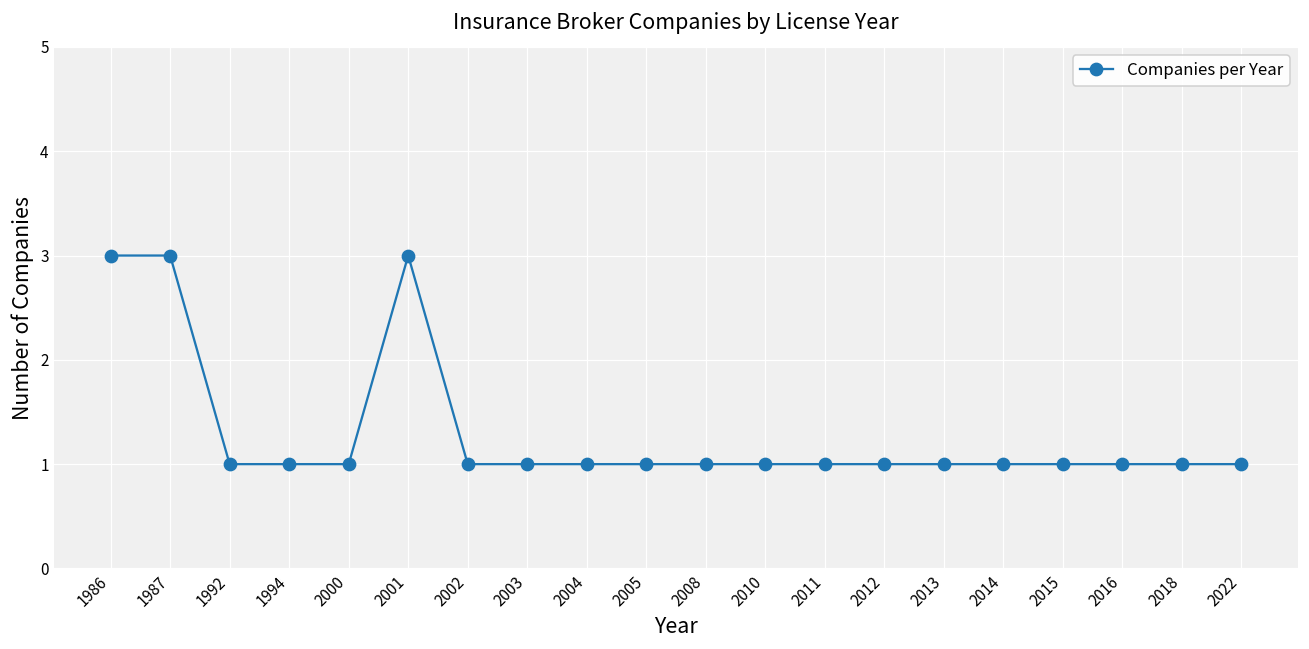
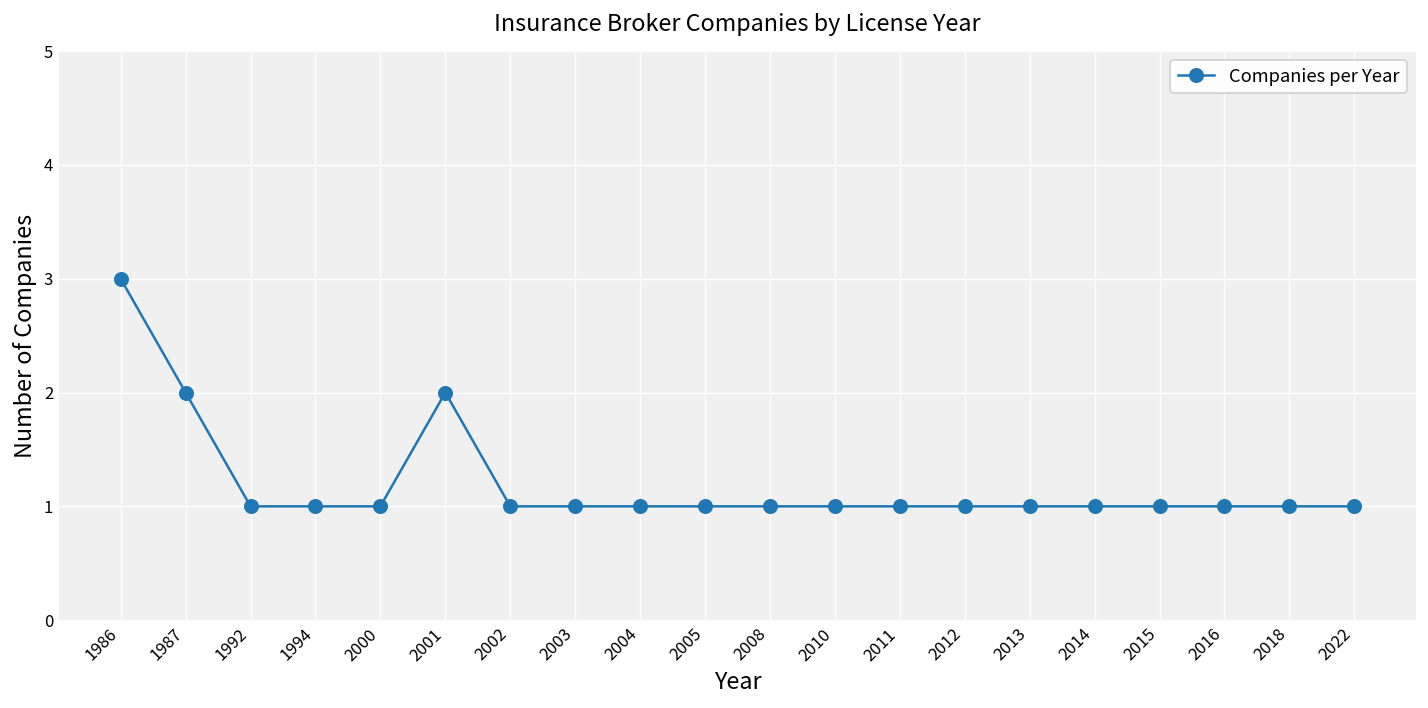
  {
    "1986": 3,
-   "1987": 3,
+   "1987": 2,
    "1992": 1,
    "1994": 1,
    "2000": 1,
-   "2001": 3,
+   "2001": 2,
    "2002": 1,
    "2003": 1,
    "2004": 1,
    "2005": 1,
    "2008": 1,
    "2010": 1,
    "2011": 1,
    "2012": 1,
    "2013": 1,
    "2014": 1,
    "2015": 1,
    "2016": 1,
    "2018": 1,
    "2022": 1
  }
